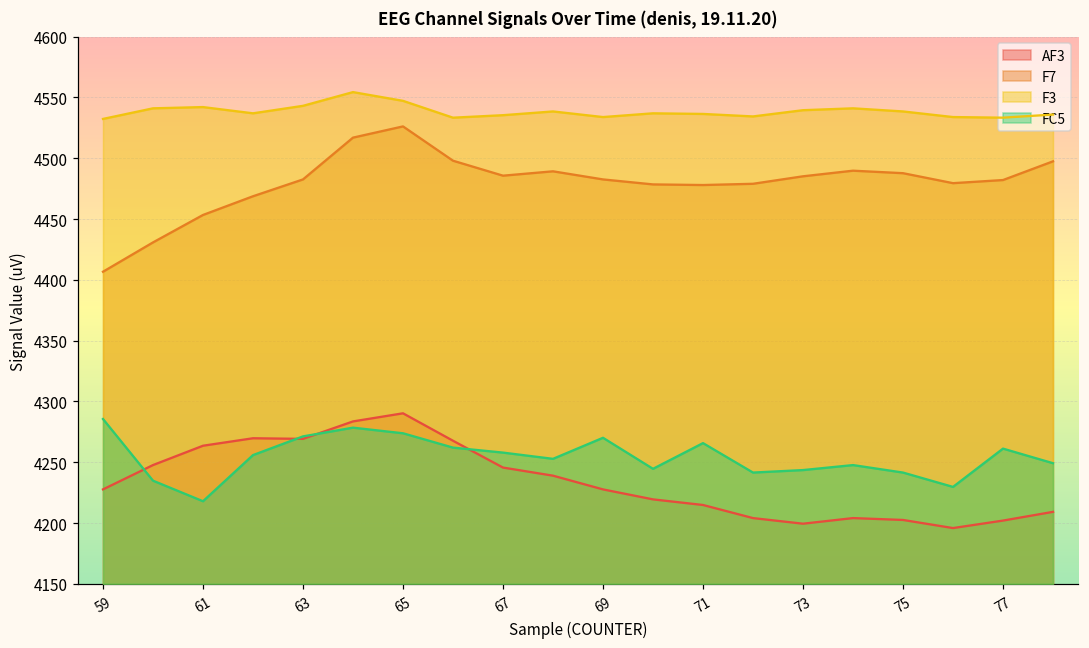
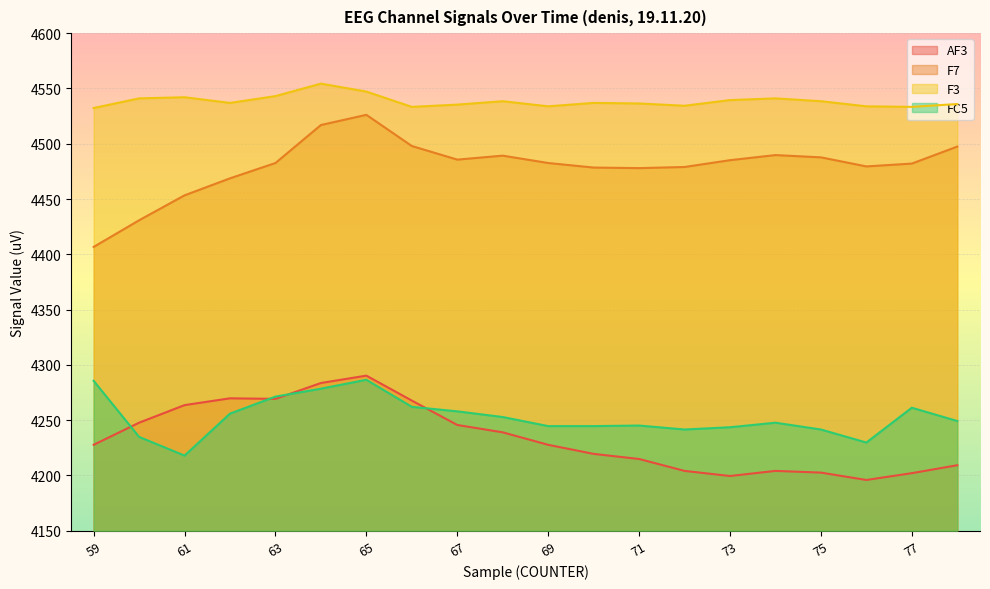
  {
    "FC5": {
      "59": 4286,
      "61": 4218,
-     "65": 4274,
+     "65": 4287,
      "67": 4258,
-     "69": 4270,
-     "71": 4266,
+     "69": 4245,
+     "71": 4245,
      "73": 4244,
      "75": 4242,
      "77": 4261
    }
  }
